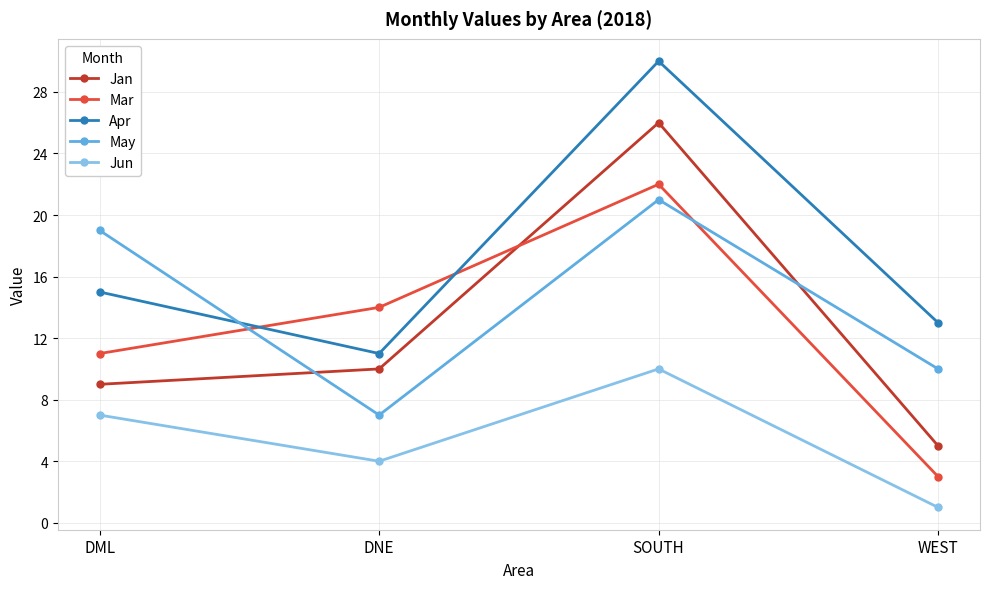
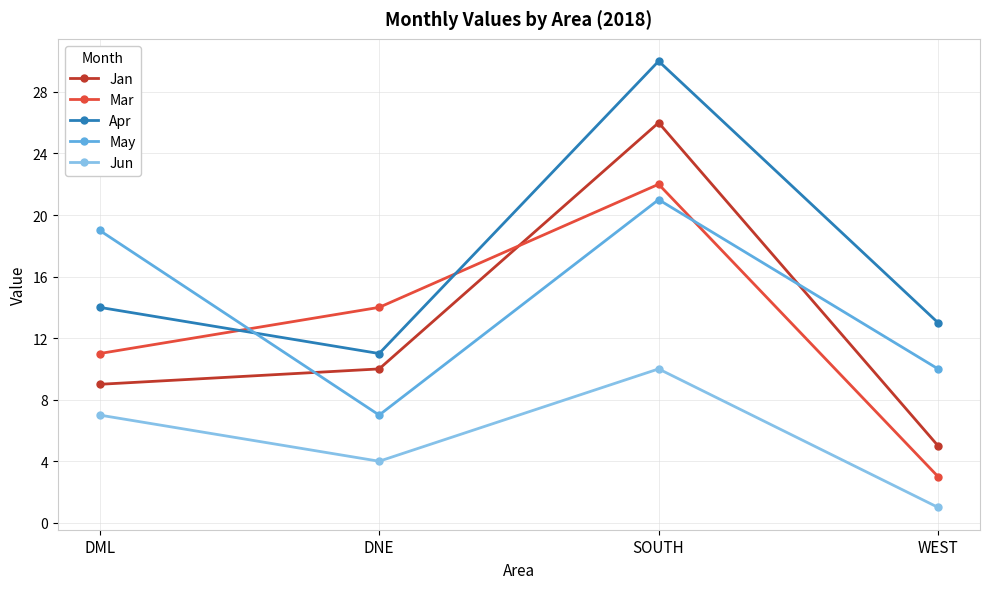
  {
    "Apr": {
-     "DML": 15,
+     "DML": 14,
      "DNE": 11,
      "SOUTH": 30,
      "WEST": 13
    }
  }
